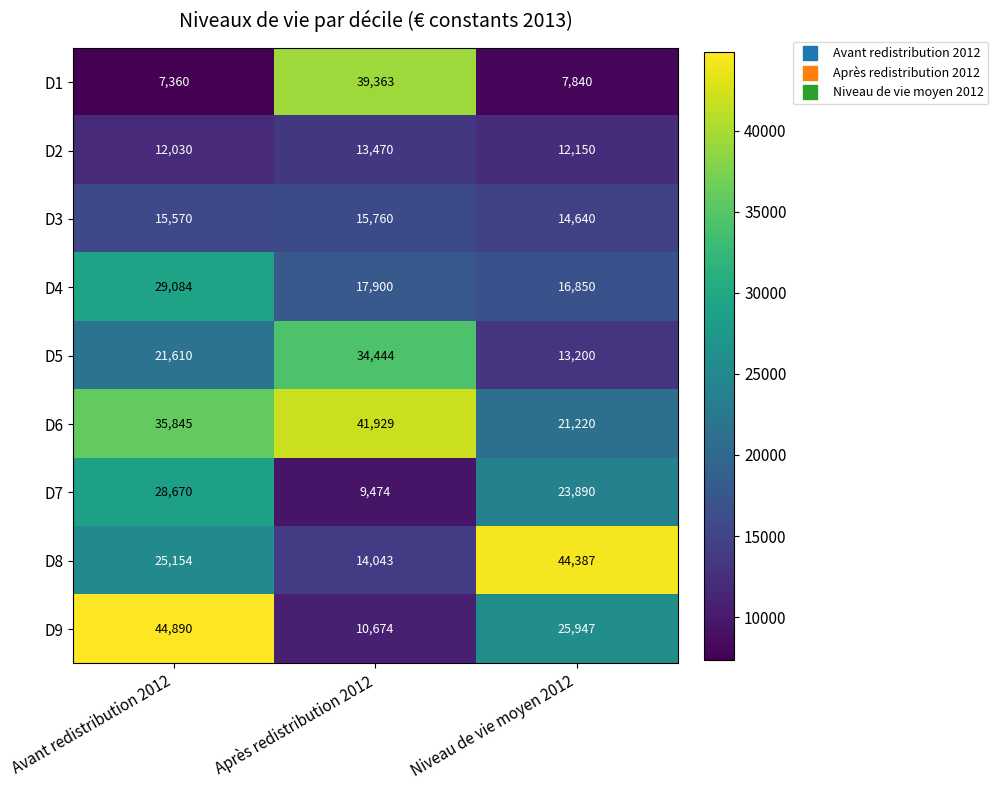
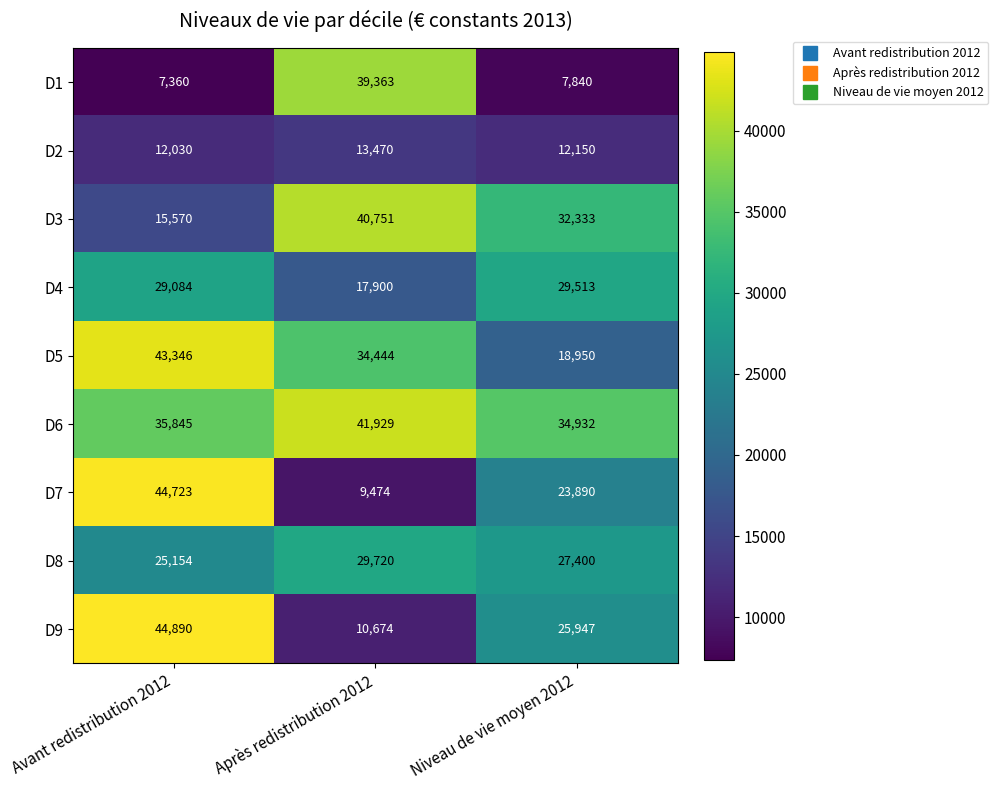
  {
    "D1": {
      "Avant redistribution 2012": "7,360",
      "Après redistribution 2012": "39,363",
      "Niveau de vie moyen 2012": "7,840"
    },
    "D2": {
      "Avant redistribution 2012": "12,030",
      "Après redistribution 2012": "13,470",
      "Niveau de vie moyen 2012": "12,150"
    },
    "D3": {
      "Avant redistribution 2012": "15,570",
-     "Après redistribution 2012": "15,760",
-     "Niveau de vie moyen 2012": "14,640"
+     "Après redistribution 2012": "40,751",
+     "Niveau de vie moyen 2012": "32,333"
    },
    "D4": {
      "Avant redistribution 2012": "29,084",
      "Après redistribution 2012": "17,900",
-     "Niveau de vie moyen 2012": "16,850"
+     "Niveau de vie moyen 2012": "29,513"
    },
    "D5": {
-     "Avant redistribution 2012": "21,610",
+     "Avant redistribution 2012": "43,346",
      "Après redistribution 2012": "34,444",
-     "Niveau de vie moyen 2012": "13,200"
+     "Niveau de vie moyen 2012": "18,950"
    },
    "D6": {
      "Avant redistribution 2012": "35,845",
      "Après redistribution 2012": "41,929",
-     "Niveau de vie moyen 2012": "21,220"
+     "Niveau de vie moyen 2012": "34,932"
    },
    "D7": {
-     "Avant redistribution 2012": "28,670",
+     "Avant redistribution 2012": "44,723",
      "Après redistribution 2012": "9,474",
      "Niveau de vie moyen 2012": "23,890"
    },
    "D8": {
      "Avant redistribution 2012": "25,154",
-     "Après redistribution 2012": "14,043",
-     "Niveau de vie moyen 2012": "44,387"
+     "Après redistribution 2012": "29,720",
+     "Niveau de vie moyen 2012": "27,400"
    },
    "D9": {
      "Avant redistribution 2012": "44,890",
      "Après redistribution 2012": "10,674",
      "Niveau de vie moyen 2012": "25,947"
    }
  }
